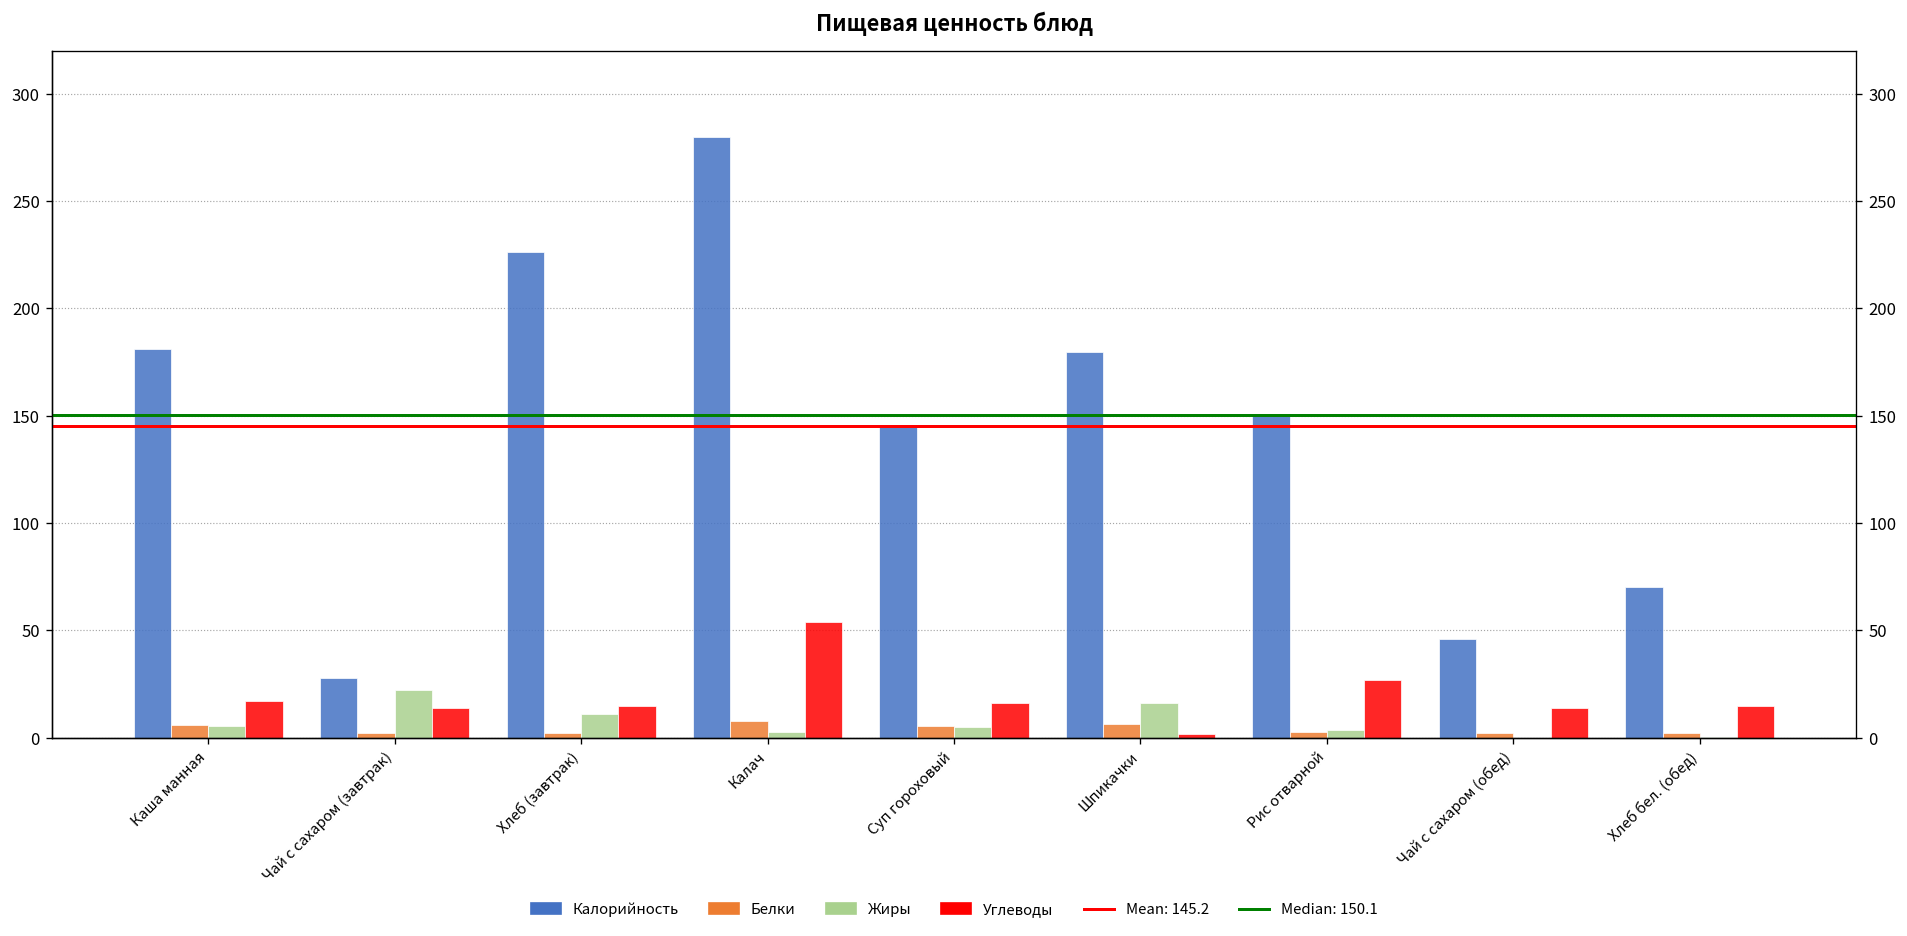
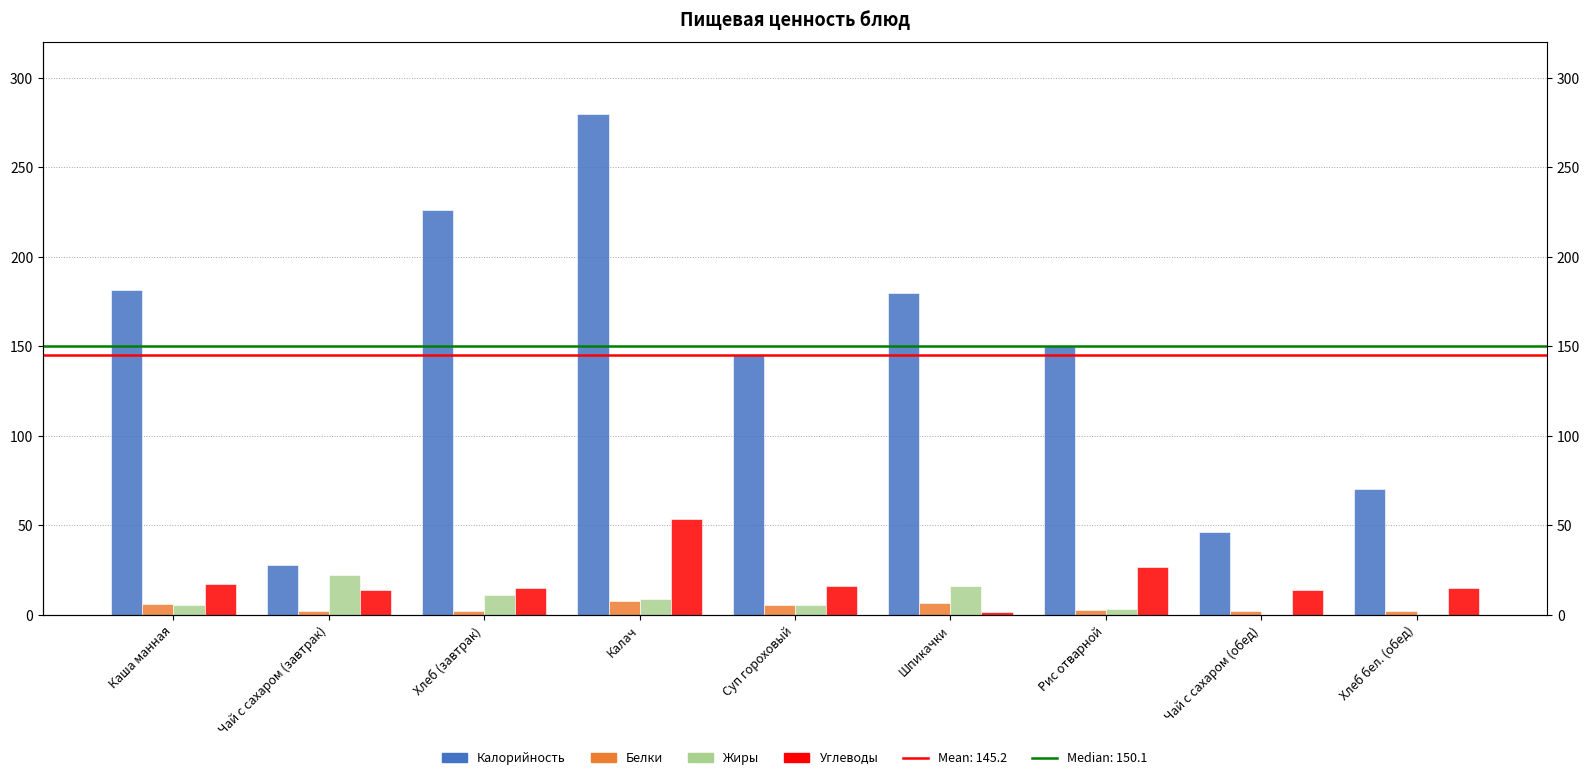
  {
    "Калорийность": {
      "Каша манная": 181,
      "Чай с сахаром (завтрак)": 28,
      "Хлеб (завтрак)": 226,
      "Калач": 280,
      "Суп гороховый": 145,
      "Шпикачки": 180,
      "Рис отварной": 150,
      "Чай с сахаром (обед)": 46,
      "Хлеб бел. (обед)": 70
    },
    "Белки": {
      "Каша манная": 6,
      "Чай с сахаром (завтрак)": 2,
      "Хлеб (завтрак)": 2,
      "Калач": 8,
      "Суп гороховый": 5,
      "Шпикачки": 7,
      "Рис отварной": 3,
      "Чай с сахаром (обед)": 2,
      "Хлеб бел. (обед)": 2
    },
    "Жиры": {
      "Каша манная": 6,
      "Чай с сахаром (завтрак)": 22,
      "Хлеб (завтрак)": 11,
-     "Калач": 3,
+     "Калач": 9,
      "Суп гороховый": 5,
      "Шпикачки": 16,
      "Рис отварной": 3,
      "Чай с сахаром (обед)": 0
    },
    "Углеводы": {
      "Каша манная": 17,
      "Чай с сахаром (завтрак)": 14,
      "Хлеб (завтрак)": 15,
      "Калач": 54,
      "Суп гороховый": 16,
      "Шпикачки": 2,
      "Рис отварной": 27,
      "Чай с сахаром (обед)": 14,
      "Хлеб бел. (обед)": 15
    }
  }
